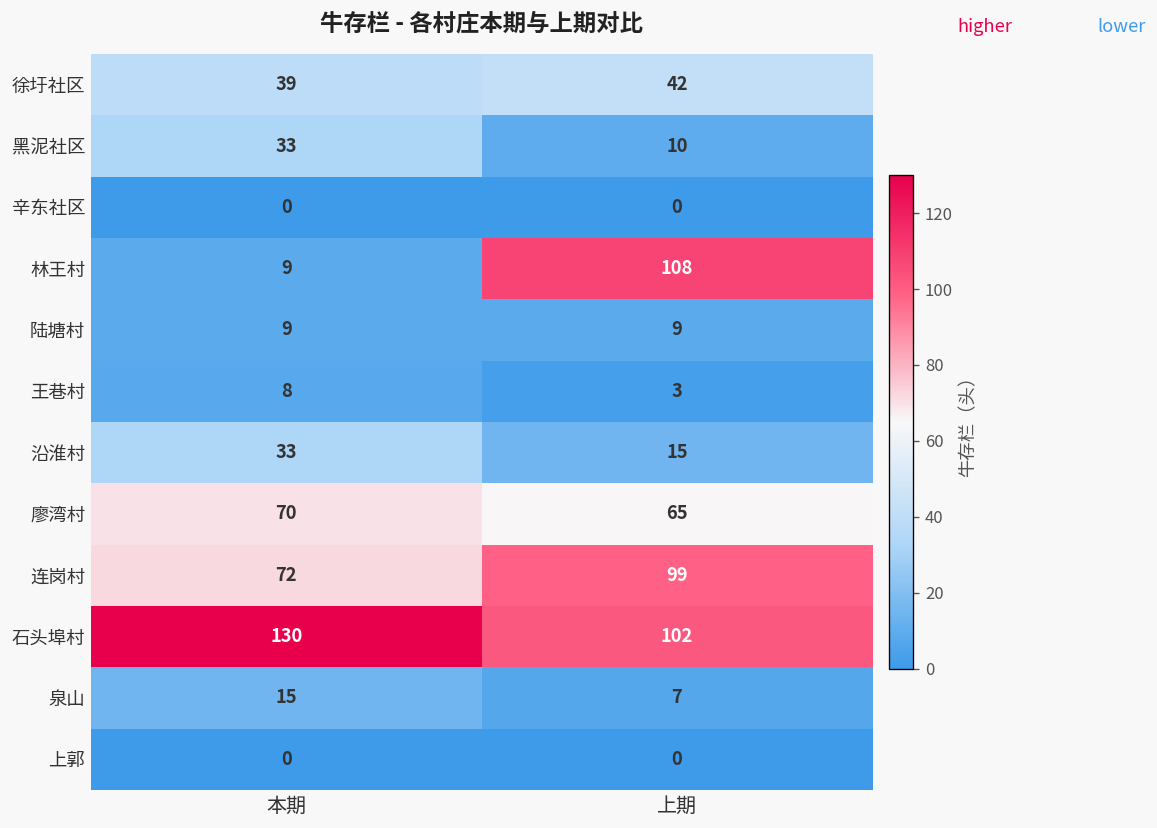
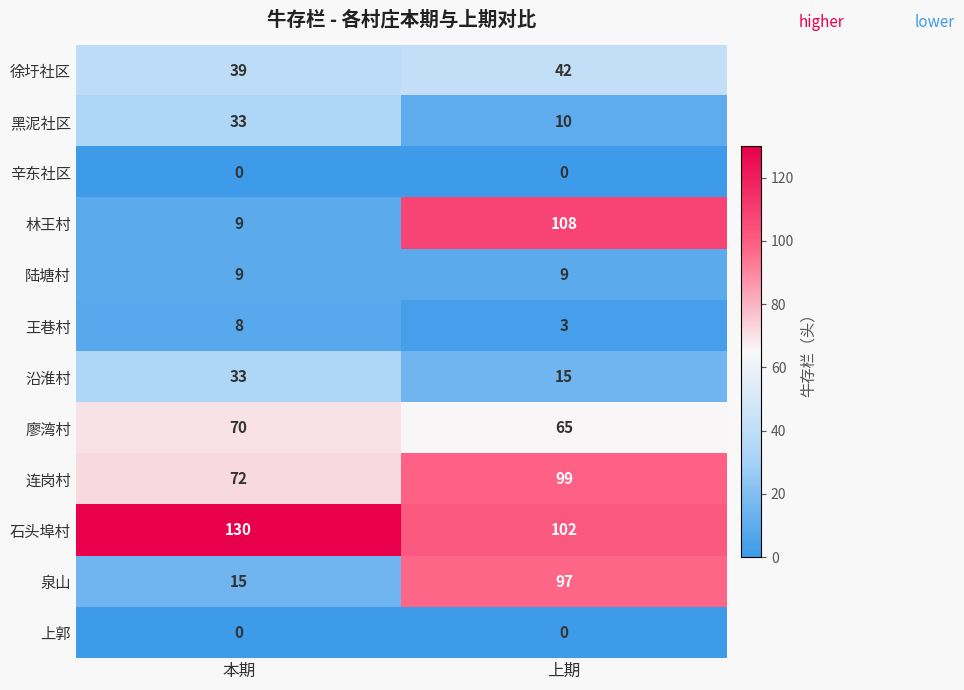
  {
    "徐圩社区": {
      "本期": 39,
      "上期": 42
    },
    "黑泥社区": {
      "本期": 33,
      "上期": 10
    },
    "辛东社区": {
      "本期": 0,
      "上期": 0
    },
    "林王村": {
      "本期": 9,
      "上期": 108
    },
    "陆塘村": {
      "本期": 9,
      "上期": 9
    },
    "王巷村": {
      "本期": 8,
      "上期": 3
    },
    "沿淮村": {
      "本期": 33,
      "上期": 15
    },
    "廖湾村": {
      "本期": 70,
      "上期": 65
    },
    "连岗村": {
      "本期": 72,
      "上期": 99
    },
    "石头埠村": {
      "本期": 130,
      "上期": 102
    },
    "泉山": {
      "本期": 15,
-     "上期": 7
+     "上期": 97
    },
    "上郭": {
      "本期": 0,
      "上期": 0
    }
  }
